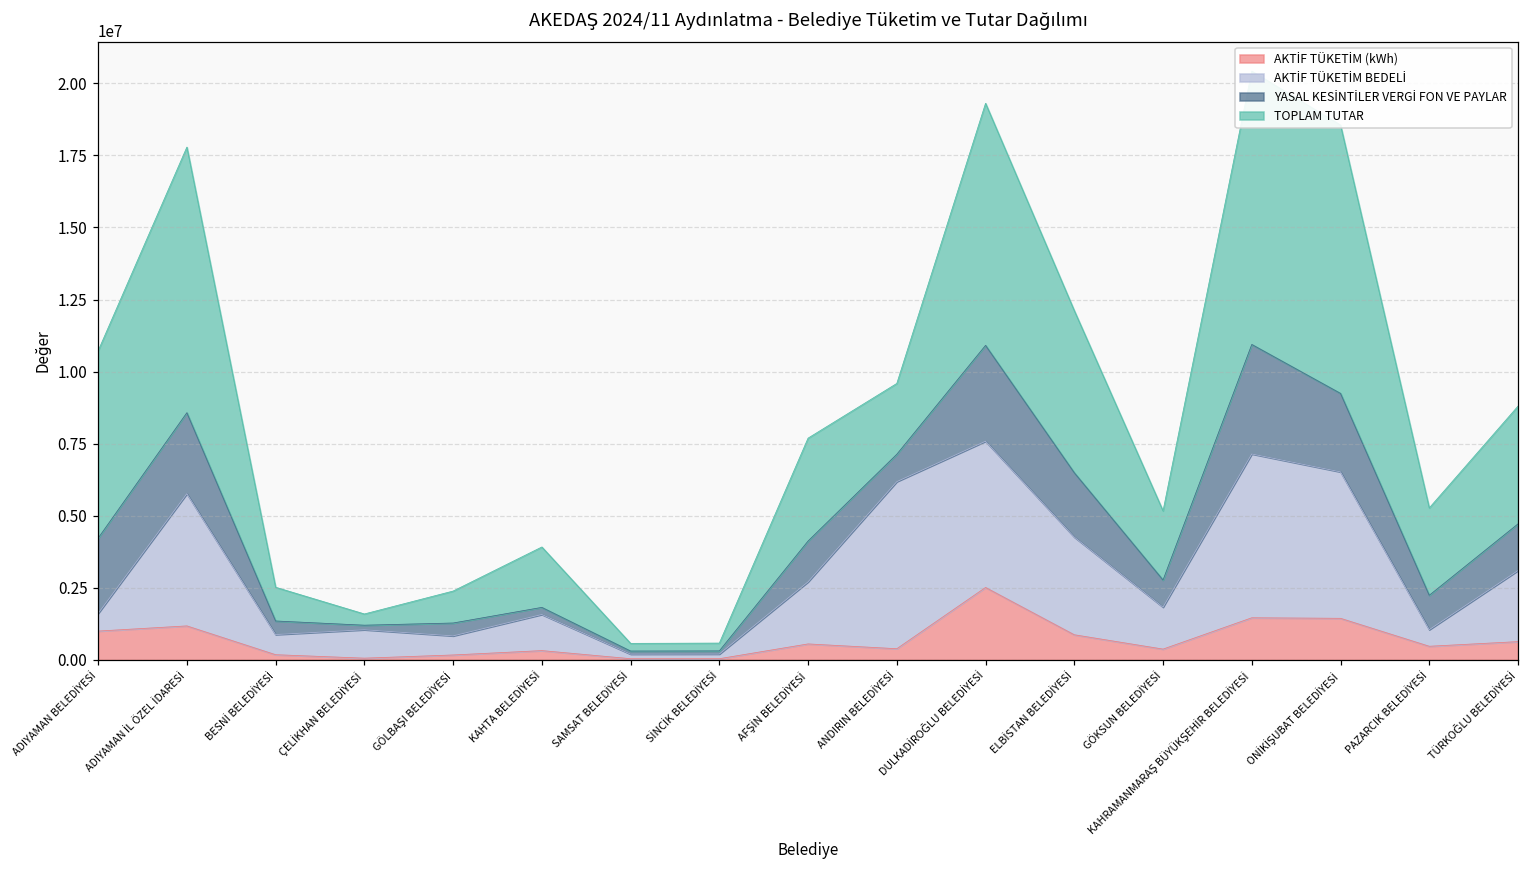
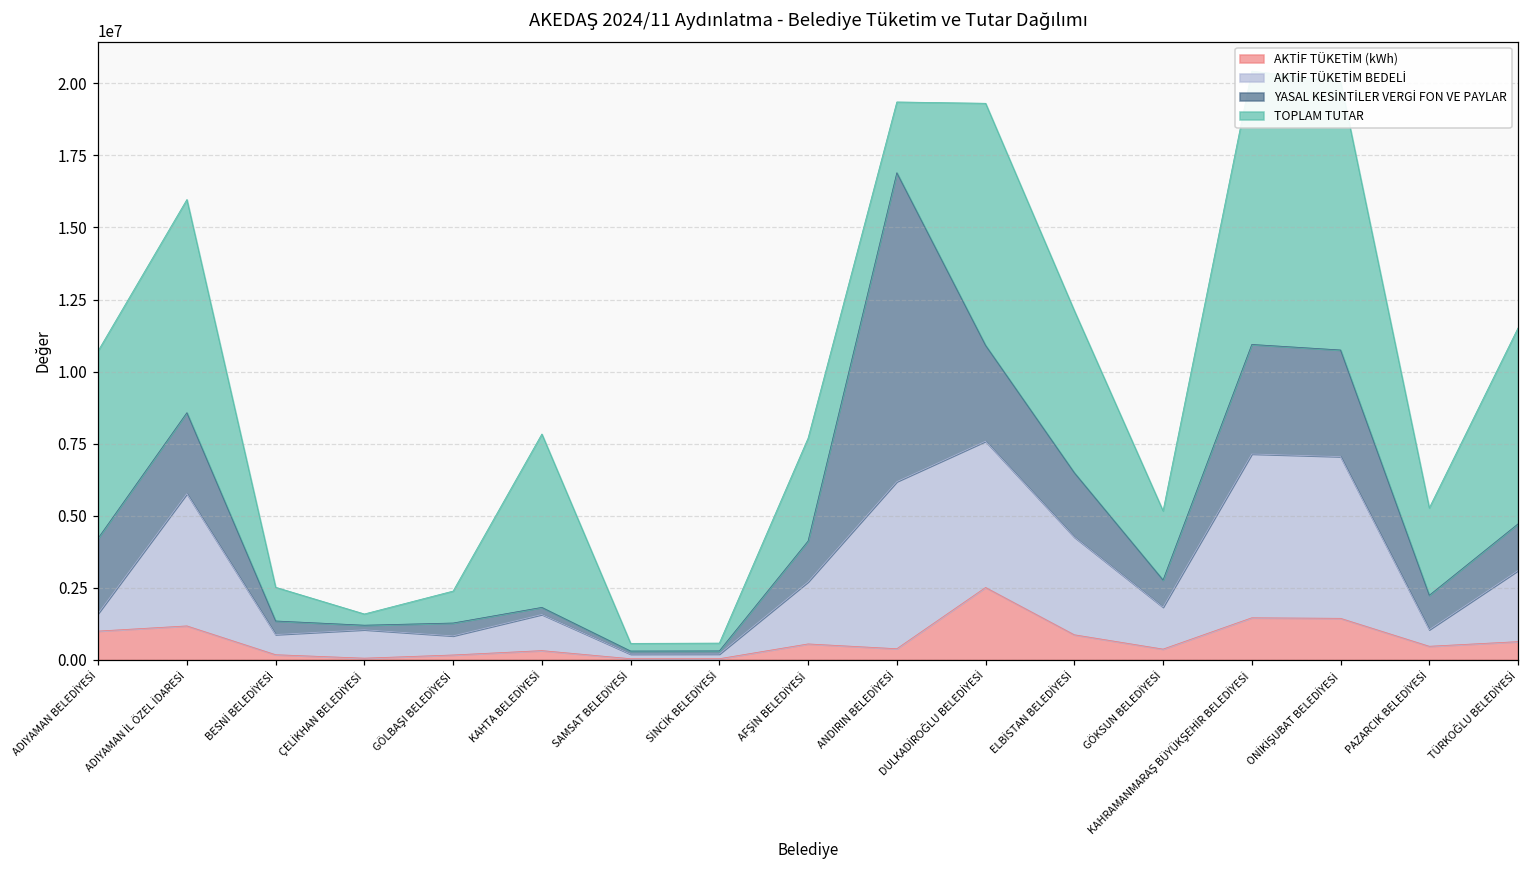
  {
    "AKTİF TÜKETİM (kWh)": {
      "ADIYAMAN BELEDİYESİ": 1000000,
      "ADIYAMAN İL ÖZEL İDARESİ": 1200000,
      "BESNİ BELEDİYESİ": 200000,
      "ÇELİKHAN BELEDİYESİ": 100000,
      "GÖLBAŞI BELEDİYESİ": 200000,
      "KAHTA BELEDİYESİ": 300000,
      "SAMSAT BELEDİYESİ": 0,
      "SİNCİK BELEDİYESİ": 0,
      "AFŞİN BELEDİYESİ": 600000,
      "ANDIRIN BELEDİYESİ": 400000,
      "DULKADİROĞLU BELEDİYESİ": 2500000,
      "ELBİSTAN BELEDİYESİ": 900000,
      "GÖKSUN BELEDİYESİ": 400000,
      "KAHRAMANMARAŞ BÜYÜKŞEHİR BELEDİYESİ": 1500000,
      "ONİKİŞUBAT BELEDİYESİ": 1400000,
      "PAZARCIK BELEDİYESİ": 500000,
      "TÜRKOĞLU BELEDİYESİ": 600000
    },
    "AKTİF TÜKETİM BEDELİ": {
      "ADIYAMAN BELEDİYESİ": 600000,
      "ADIYAMAN İL ÖZEL İDARESİ": 4600000,
      "BESNİ BELEDİYESİ": 700000,
      "ÇELİKHAN BELEDİYESİ": 1000000,
      "GÖLBAŞI BELEDİYESİ": 700000,
      "KAHTA BELEDİYESİ": 1300000,
      "SAMSAT BELEDİYESİ": 200000,
      "SİNCİK BELEDİYESİ": 200000,
      "AFŞİN BELEDİYESİ": 2200000,
      "ANDIRIN BELEDİYESİ": 5800000,
      "DULKADİROĞLU BELEDİYESİ": 5100000,
      "ELBİSTAN BELEDİYESİ": 3400000,
      "GÖKSUN BELEDİYESİ": 1500000,
      "KAHRAMANMARAŞ BÜYÜKŞEHİR BELEDİYESİ": 5700000,
-     "ONİKİŞUBAT BELEDİYESİ": 5100000,
+     "ONİKİŞUBAT BELEDİYESİ": 5600000,
      "PAZARCIK BELEDİYESİ": 600000,
      "TÜRKOĞLU BELEDİYESİ": 2500000
    },
    "YASAL KESİNTİLER VERGİ FON VE PAYLAR": {
      "ADIYAMAN BELEDİYESİ": 2600000,
      "ADIYAMAN İL ÖZEL İDARESİ": 2800000,
      "BESNİ BELEDİYESİ": 500000,
      "ÇELİKHAN BELEDİYESİ": 200000,
      "GÖLBAŞI BELEDİYESİ": 400000,
      "KAHTA BELEDİYESİ": 200000,
      "SAMSAT BELEDİYESİ": 100000,
      "SİNCİK BELEDİYESİ": 100000,
      "AFŞİN BELEDİYESİ": 1400000,
-     "ANDIRIN BELEDİYESİ": 900000,
+     "ANDIRIN BELEDİYESİ": 10700000,
      "DULKADİROĞLU BELEDİYESİ": 3300000,
      "ELBİSTAN BELEDİYESİ": 2200000,
      "GÖKSUN BELEDİYESİ": 900000,
      "KAHRAMANMARAŞ BÜYÜKŞEHİR BELEDİYESİ": 3800000,
-     "ONİKİŞUBAT BELEDİYESİ": 2700000,
+     "ONİKİŞUBAT BELEDİYESİ": 3700000,
      "PAZARCIK BELEDİYESİ": 1200000,
      "TÜRKOĞLU BELEDİYESİ": 1600000
    },
    "TOPLAM TUTAR": {
      "ADIYAMAN BELEDİYESİ": 6500000,
-     "ADIYAMAN İL ÖZEL İDARESİ": 9200000,
+     "ADIYAMAN İL ÖZEL İDARESİ": 7400000,
      "BESNİ BELEDİYESİ": 1200000,
      "ÇELİKHAN BELEDİYESİ": 400000,
      "GÖLBAŞI BELEDİYESİ": 1100000,
-     "KAHTA BELEDİYESİ": 2100000,
+     "KAHTA BELEDİYESİ": 6000000,
      "SAMSAT BELEDİYESİ": 300000,
      "SİNCİK BELEDİYESİ": 300000,
      "AFŞİN BELEDİYESİ": 3600000,
      "ANDIRIN BELEDİYESİ": 2500000,
      "DULKADİROĞLU BELEDİYESİ": 8400000,
      "ELBİSTAN BELEDİYESİ": 5600000,
      "GÖKSUN BELEDİYESİ": 2400000,
      "PAZARCIK BELEDİYESİ": 3000000,
-     "TÜRKOĞLU BELEDİYESİ": 4100000
+     "TÜRKOĞLU BELEDİYESİ": 6800000
    }
  }
